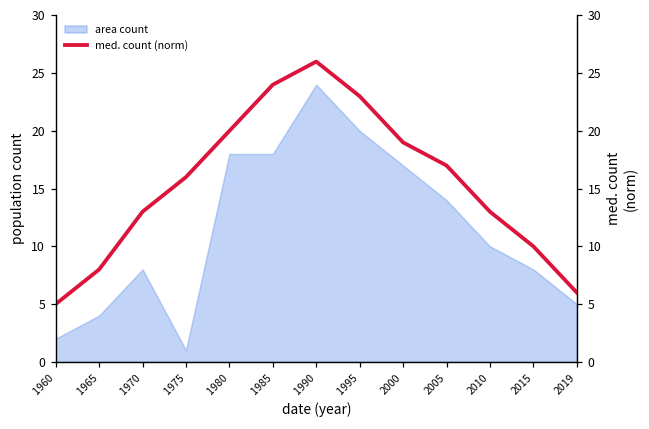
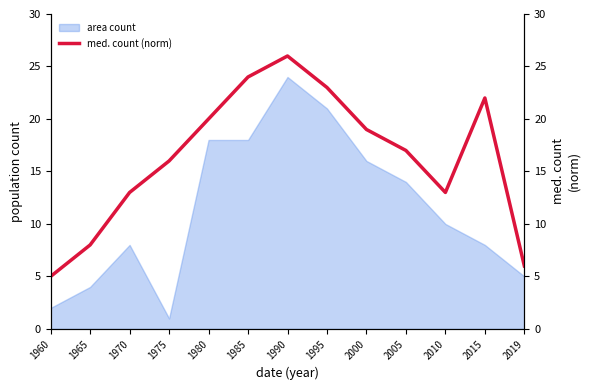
  {
    "area count": {
      "1960": 2,
      "1965": 4,
      "1970": 8,
      "1975": 1,
      "1980": 18,
      "1985": 18,
      "1990": 24,
-     "1995": 20,
-     "2000": 17,
+     "1995": 21,
+     "2000": 16,
      "2005": 14,
      "2010": 10,
      "2015": 8,
      "2019": 5
    },
    "med. count (norm)": {
      "1960": 5,
      "1965": 8,
      "1970": 13,
      "1975": 16,
      "1980": 20,
      "1985": 24,
      "1990": 26,
      "1995": 23,
      "2000": 19,
      "2005": 17,
      "2010": 13,
-     "2015": 10,
+     "2015": 22,
      "2019": 6
    }
  }
